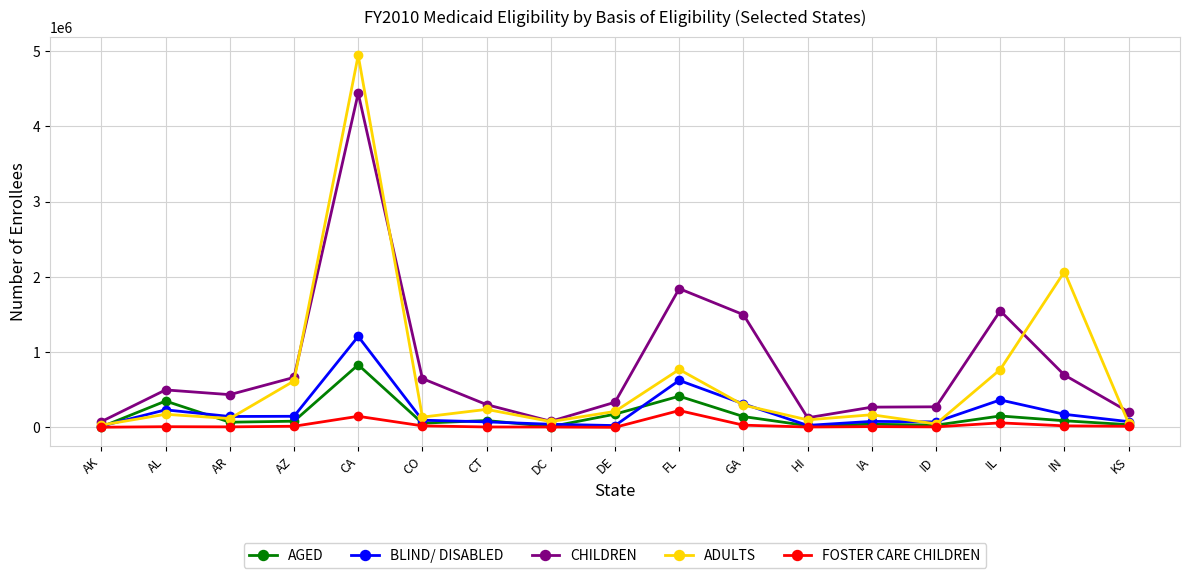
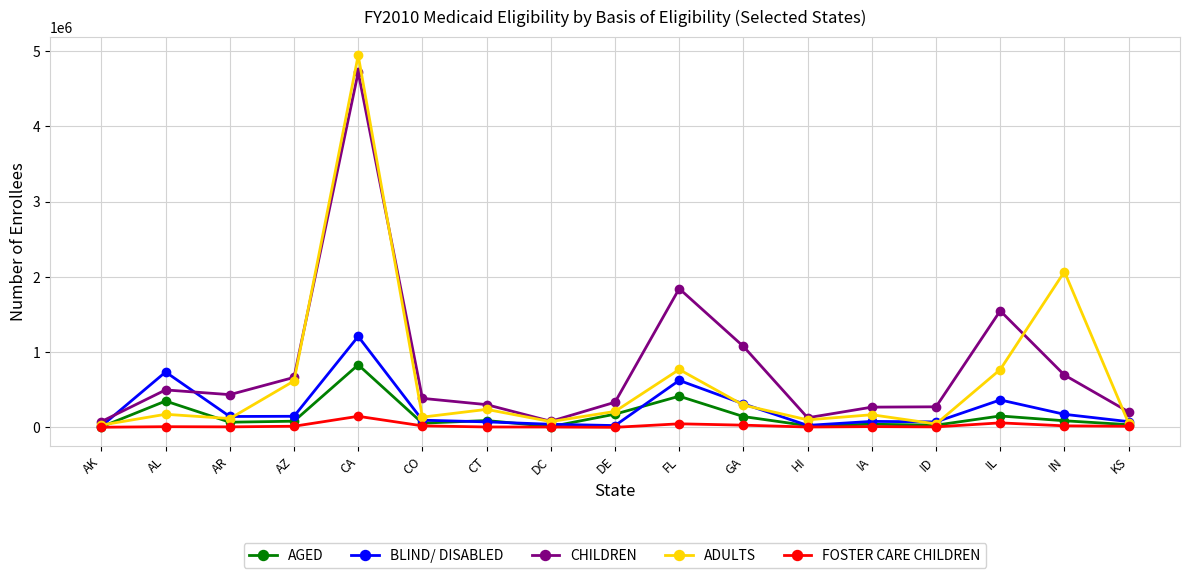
  {
    "AGED": {
      "AL": 400000,
      "AR": 100000,
      "AZ": 100000,
      "CA": 800000,
      "CO": 100000,
      "DE": 200000,
      "FL": 400000,
      "GA": 100000,
      "IL": 200000,
      "IN": 100000
    },
    "BLIND/ DISABLED": {
-     "AL": 200000,
+     "AL": 700000,
      "AZ": 100000,
      "CA": 1200000,
      "CO": 100000,
      "FL": 600000,
      "IA": 100000,
      "IL": 400000,
      "IN": 200000
    },
    "CHILDREN": {
      "AK": 100000,
      "AL": 500000,
      "AR": 400000,
      "AZ": 700000,
-     "CA": 4400000,
-     "CO": 600000,
+     "CA": 4700000,
+     "CO": 400000,
      "CT": 300000,
      "DE": 300000,
      "FL": 1800000,
-     "GA": 1500000,
+     "GA": 1100000,
      "IA": 300000,
      "ID": 300000,
      "IL": 1500000,
      "IN": 700000,
      "KS": 200000
    },
    "ADULTS": {
      "AL": 200000,
      "AZ": 600000,
      "CA": 4900000,
      "CO": 100000,
      "CT": 200000,
      "DE": 200000,
      "FL": 800000,
      "IA": 200000,
      "IL": 800000,
      "IN": 2100000
    },
    "FOSTER CARE CHILDREN": {
      "AL": 0,
      "AR": 0,
      "AZ": 0,
      "CA": 100000,
      "CO": 0,
      "CT": 0,
-     "FL": 200000,
+     "FL": 0,
      "GA": 0,
      "IL": 100000,
      "IN": 0
    }
  }
